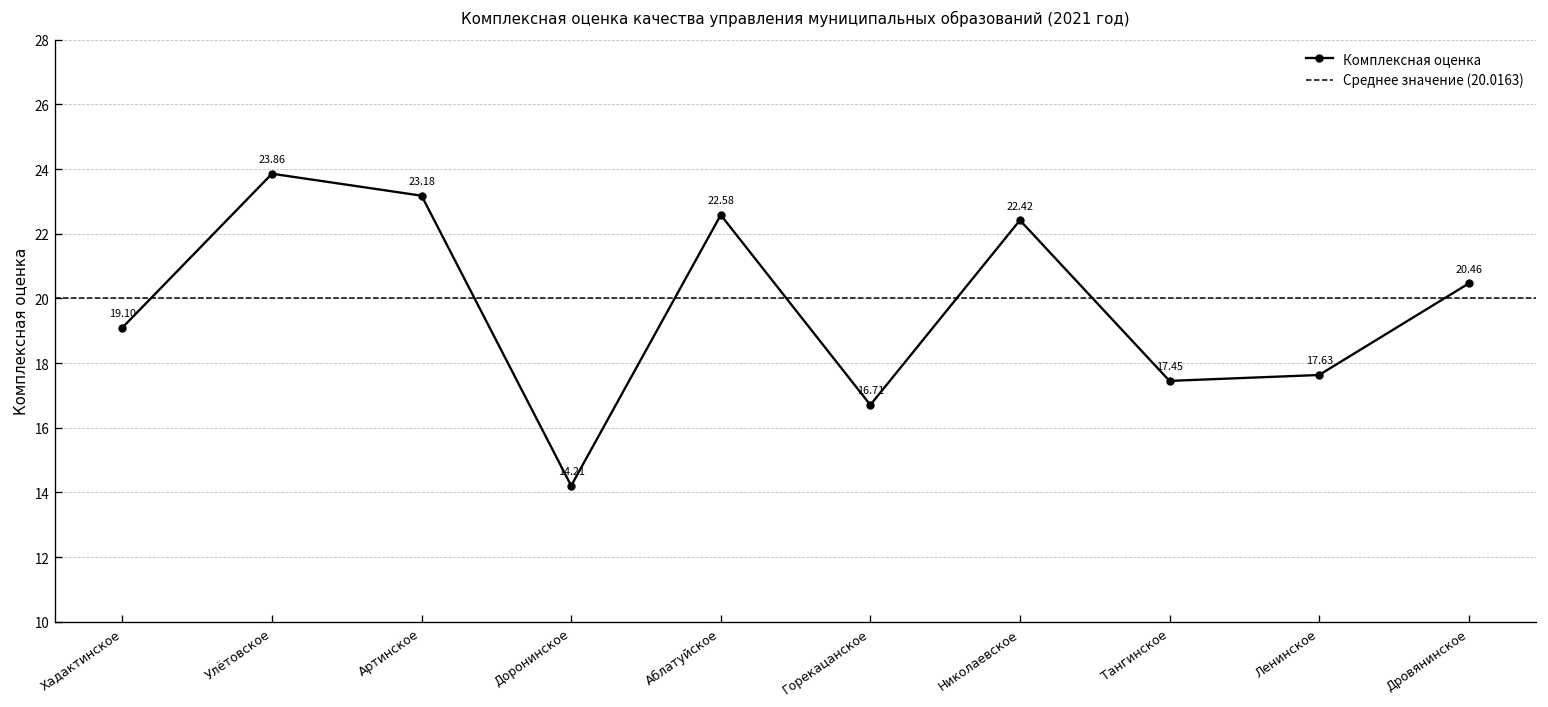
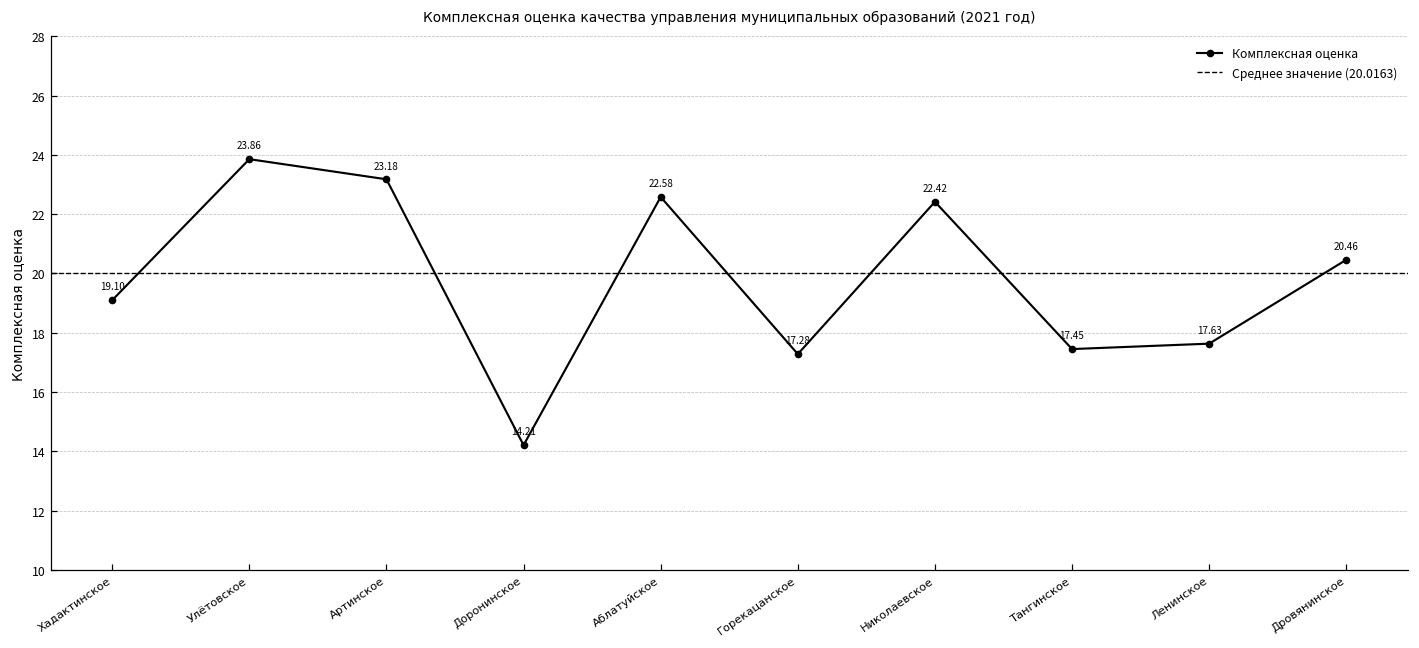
  {
    "Хадактинское": 19.10,
    "Улётовское": 23.86,
    "Артинское": 23.18,
    "Доронинское": 14.21,
    "Аблатуйское": 22.58,
-   "Горекацанское": 16.71,
+   "Горекацанское": 17.28,
    "Николаевское": 22.42,
    "Тангинское": 17.45,
    "Ленинское": 17.63,
    "Дровянинское": 20.46
  }
